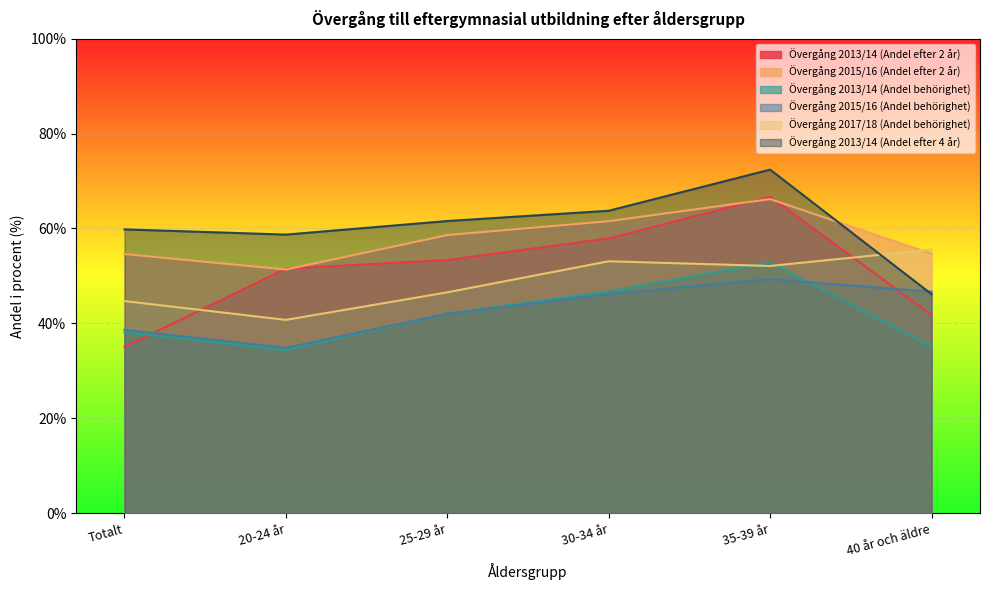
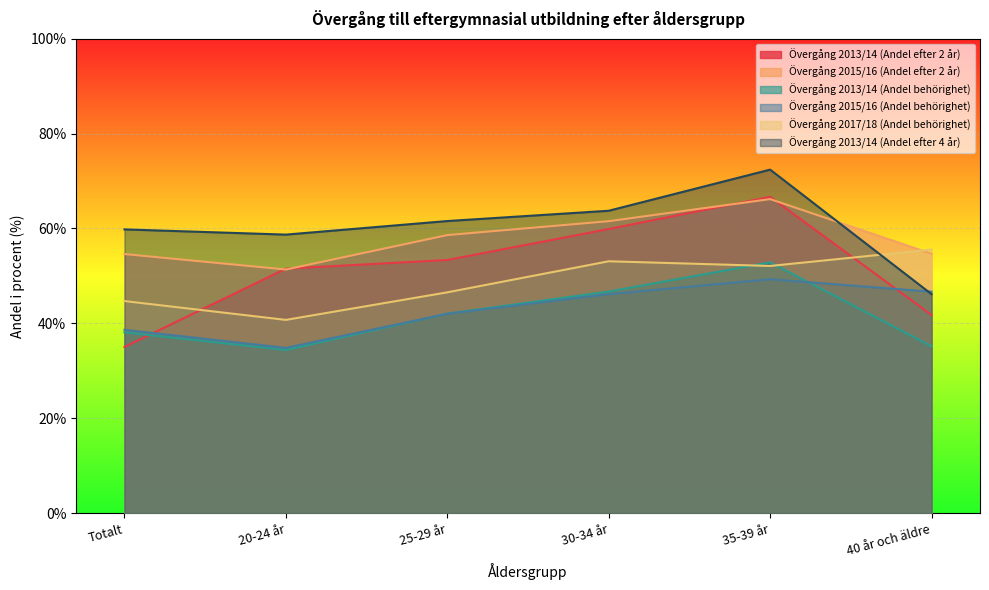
  {
    "Övergång 2013/14 (Andel efter 2 år)": {
      "Totalt": "35%",
      "25-29 år": "53%",
-     "30-34 år": "58%",
+     "30-34 år": "60%",
      "40 år och äldre": "42%"
    }
  }
